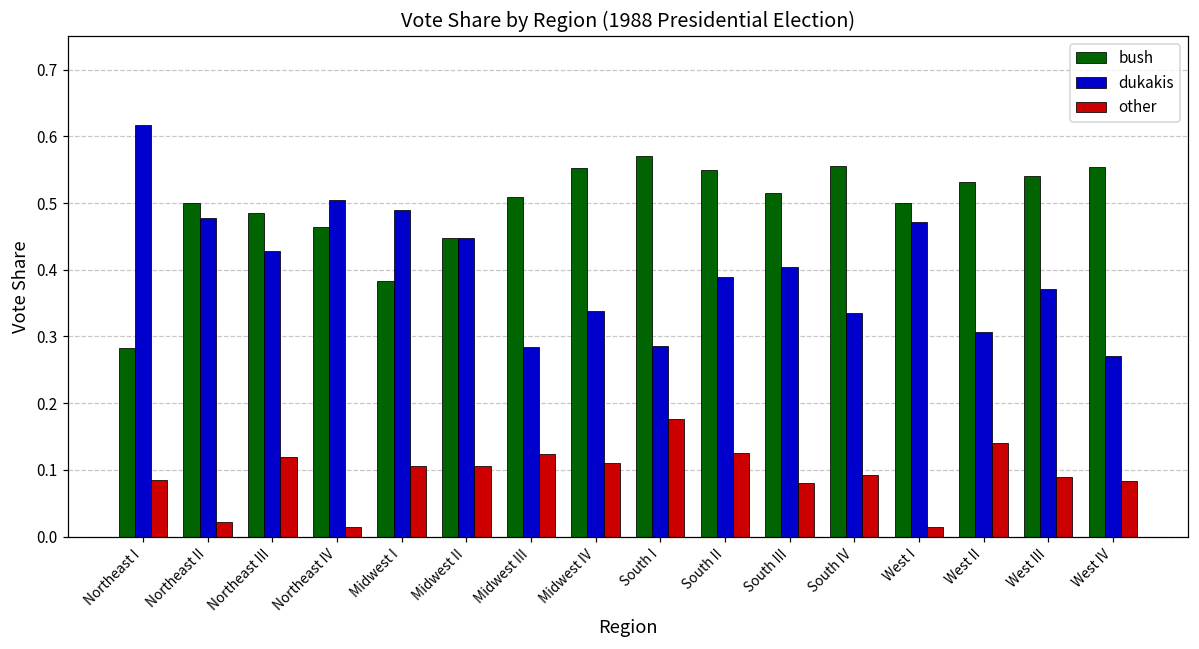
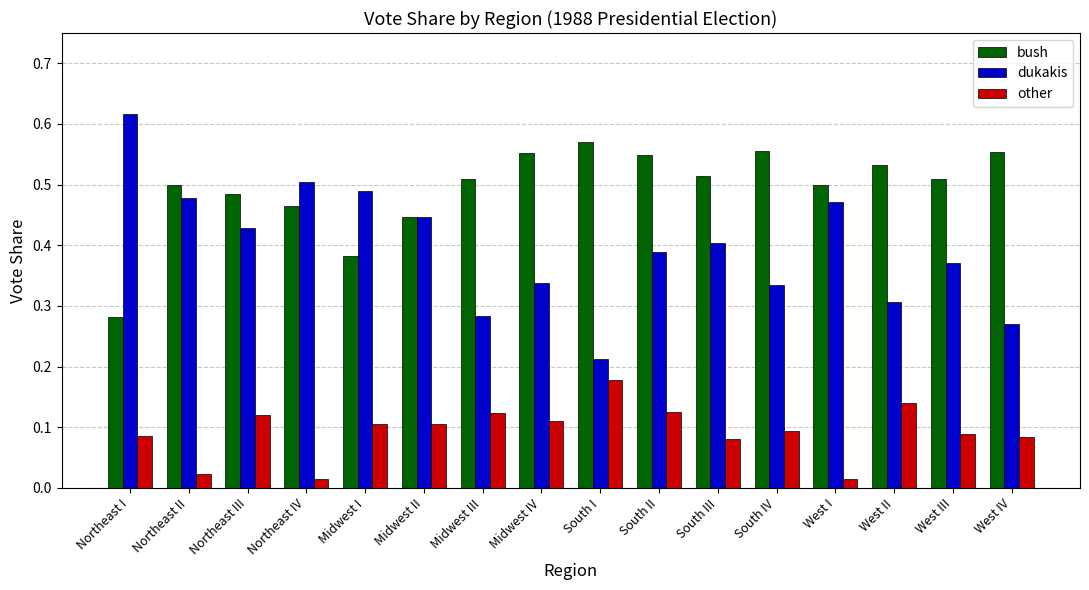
  {
    "bush": {
      "Northeast I": 0.28,
      "Northeast II": 0.50,
      "Northeast III": 0.49,
      "Northeast IV": 0.46,
      "Midwest I": 0.38,
      "Midwest II": 0.45,
      "Midwest III": 0.51,
      "Midwest IV": 0.55,
      "South I": 0.57,
      "South II": 0.55,
      "South III": 0.52,
      "South IV": 0.56,
      "West I": 0.50,
      "West II": 0.53,
-     "West III": 0.54,
+     "West III": 0.51,
      "West IV": 0.55
    },
    "dukakis": {
      "Northeast I": 0.62,
      "Northeast II": 0.48,
      "Northeast III": 0.43,
      "Northeast IV": 0.50,
      "Midwest I": 0.49,
      "Midwest II": 0.45,
      "Midwest III": 0.28,
      "Midwest IV": 0.34,
-     "South I": 0.29,
+     "South I": 0.21,
      "South II": 0.39,
      "South III": 0.40,
      "South IV": 0.34,
      "West I": 0.47,
      "West II": 0.31,
      "West III": 0.37,
      "West IV": 0.27
    },
    "other": {
      "Northeast I": 0.09,
      "Northeast II": 0.02,
      "Northeast III": 0.12,
      "Northeast IV": 0.01,
      "Midwest I": 0.11,
      "Midwest II": 0.11,
      "Midwest III": 0.12,
      "Midwest IV": 0.11,
      "South I": 0.18,
      "South II": 0.13,
      "South III": 0.08,
      "South IV": 0.09,
      "West I": 0.02,
      "West II": 0.14,
      "West III": 0.09,
      "West IV": 0.08
    }
  }
